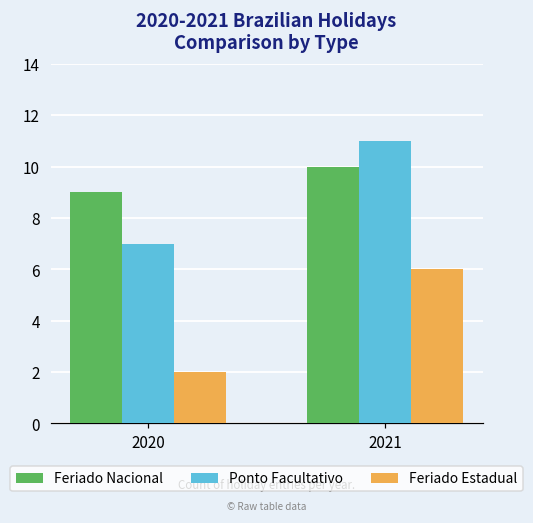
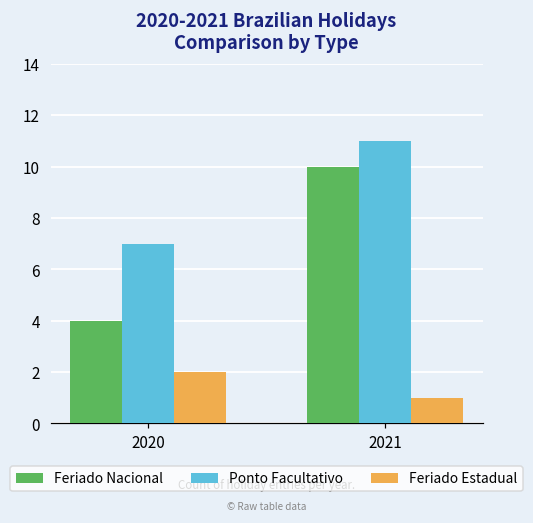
  {
    "Feriado Nacional": {
-     "2020": 9,
+     "2020": 4,
      "2021": 10
    },
    "Ponto Facultativo": {
      "2020": 7,
      "2021": 11
    },
    "Feriado Estadual": {
      "2020": 2,
-     "2021": 6
+     "2021": 1
    }
  }
